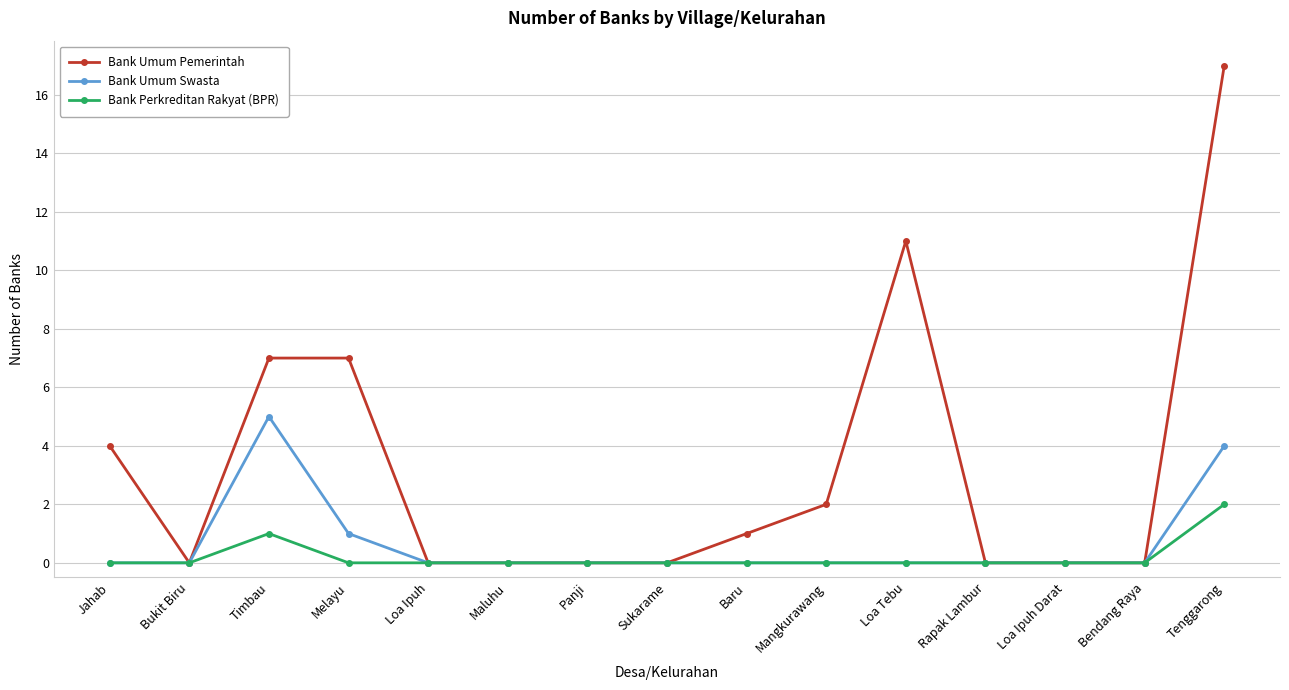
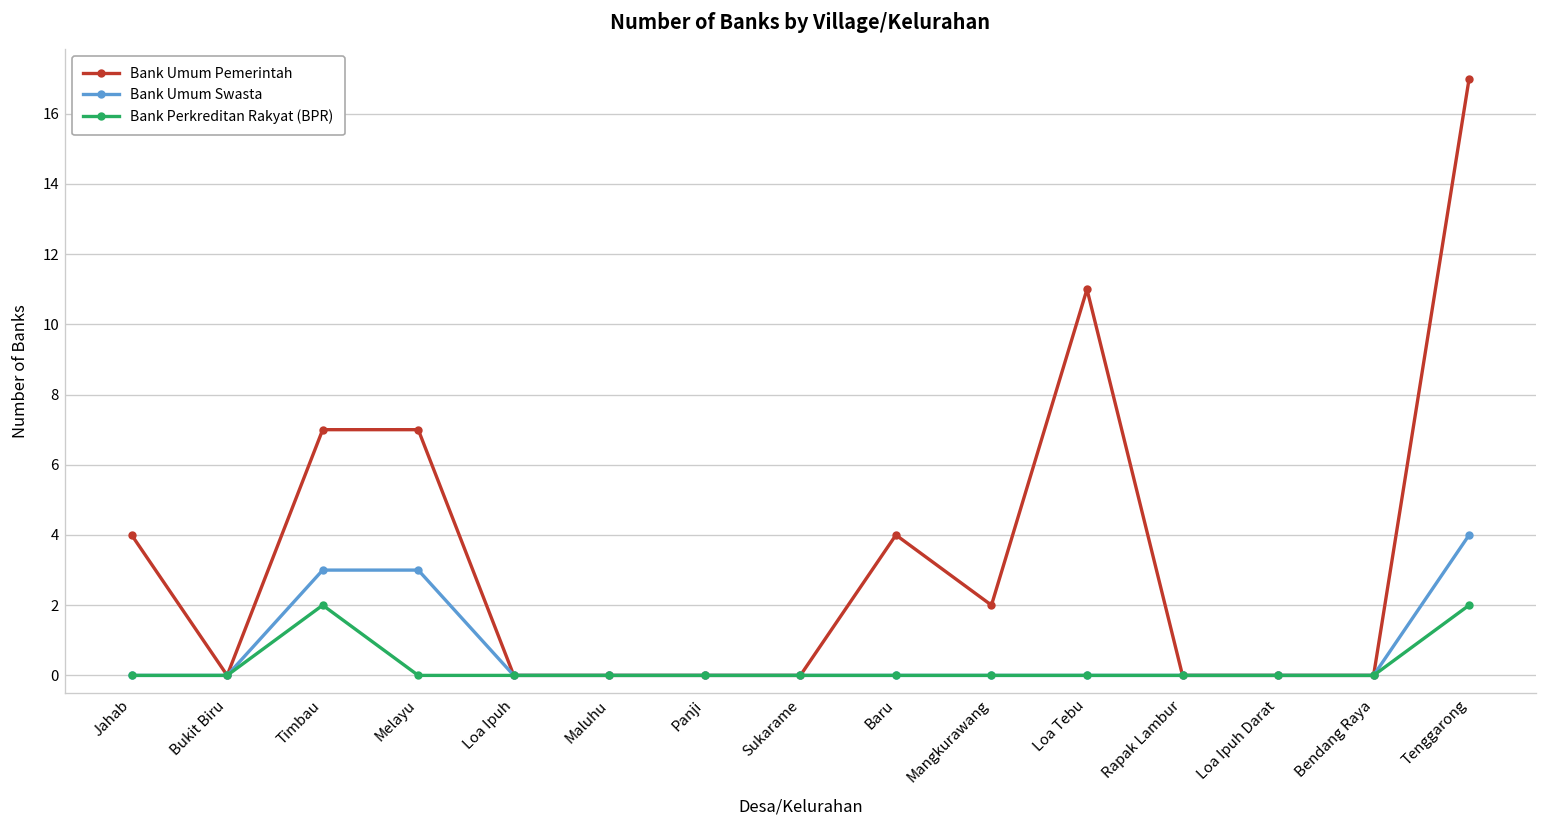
  {
    "Bank Umum Pemerintah": {
      "Jahab": 4,
      "Timbau": 7,
      "Melayu": 7,
-     "Baru": 1,
+     "Baru": 4,
      "Mangkurawang": 2,
      "Loa Tebu": 11,
      "Tenggarong": 17
    },
    "Bank Umum Swasta": {
-     "Timbau": 5,
-     "Melayu": 1,
+     "Timbau": 3,
+     "Melayu": 3,
      "Tenggarong": 4
    },
    "Bank Perkreditan Rakyat (BPR)": {
-     "Timbau": 1,
+     "Timbau": 2,
      "Melayu": 0,
      "Tenggarong": 2
    }
  }
